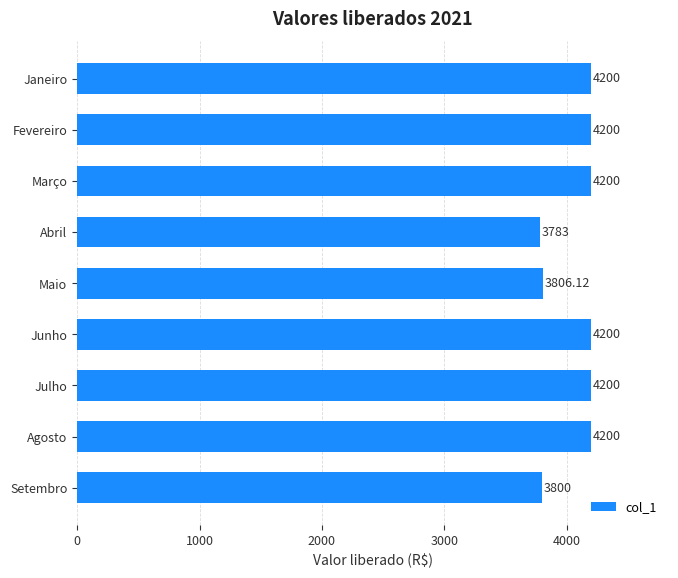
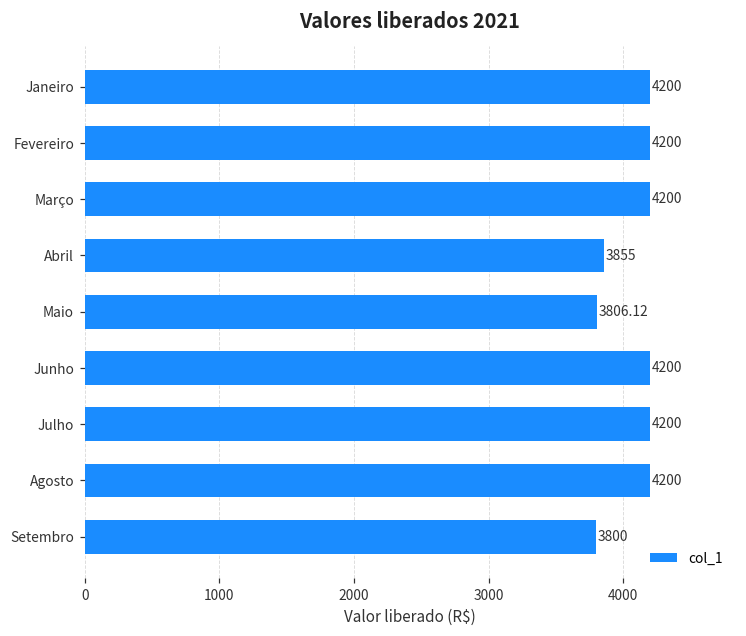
  {
    "Janeiro": 4200,
    "Fevereiro": 4200,
    "Março": 4200,
-   "Abril": 3783,
+   "Abril": 3855,
    "Maio": 3806.12,
    "Junho": 4200,
    "Julho": 4200,
    "Agosto": 4200,
    "Setembro": 3800
  }
